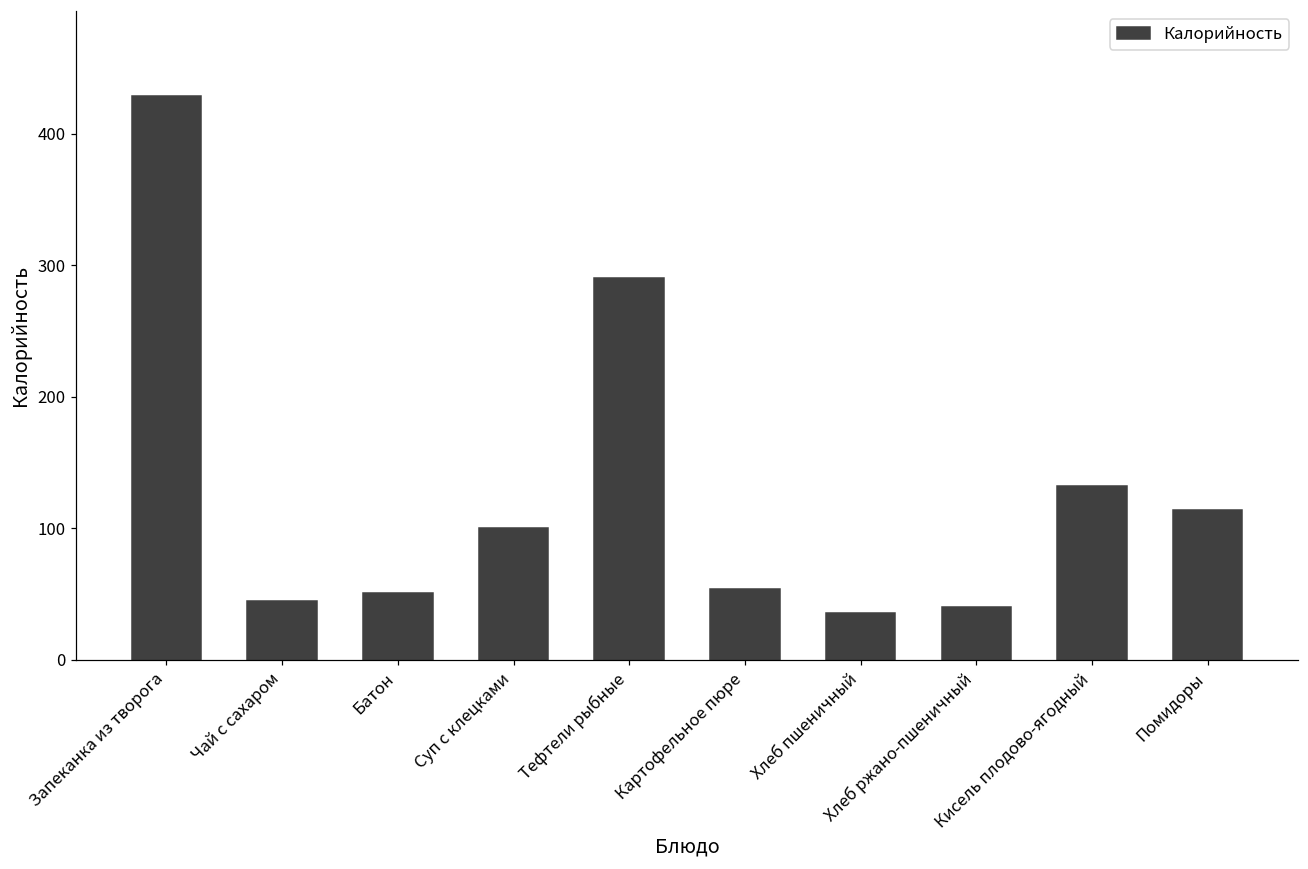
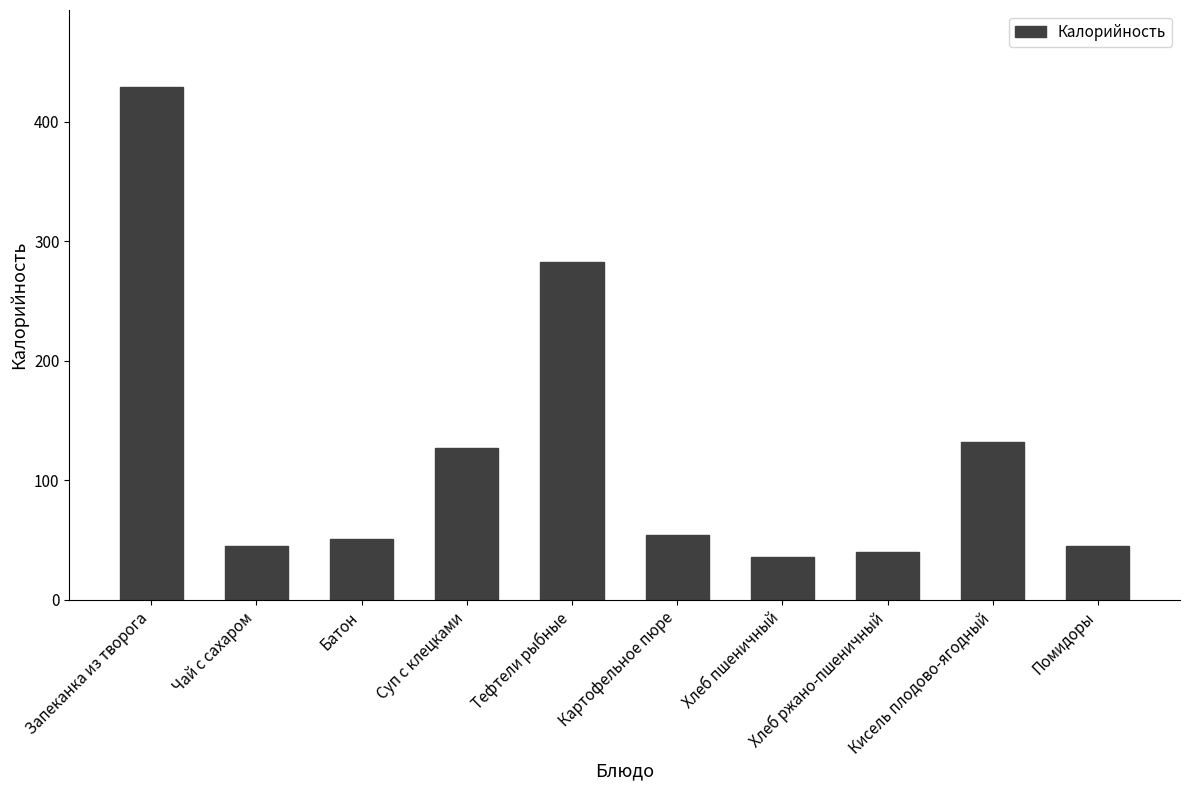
  {
    "Запеканка из творога": 429,
    "Чай с сахаром": 45,
    "Батон": 51,
-   "Суп с клецками": 100,
-   "Тефтели рыбные": 290,
+   "Суп с клецками": 127,
+   "Тефтели рыбные": 283,
    "Картофельное пюре": 54,
    "Хлеб пшеничный": 36,
    "Хлеб ржано-пшеничный": 40,
    "Кисель плодово-ягодный": 132,
-   "Помидоры": 114
+   "Помидоры": 45
  }
